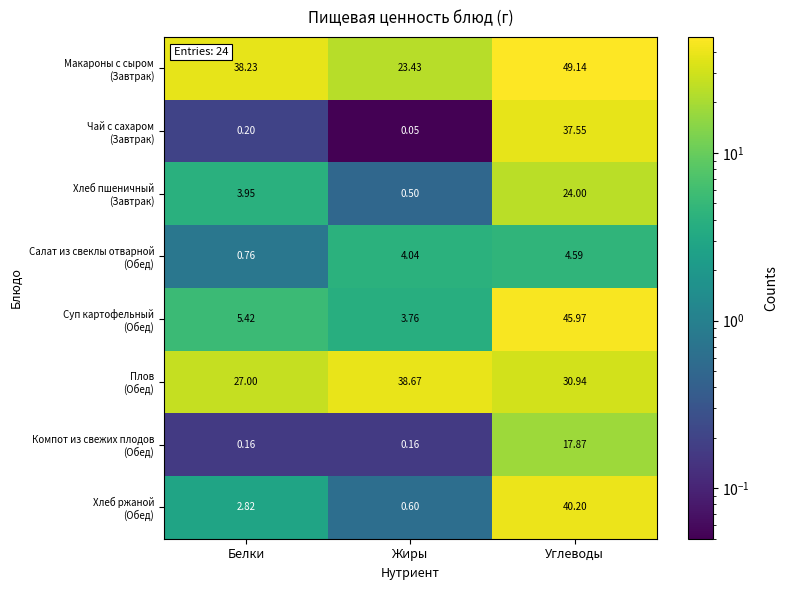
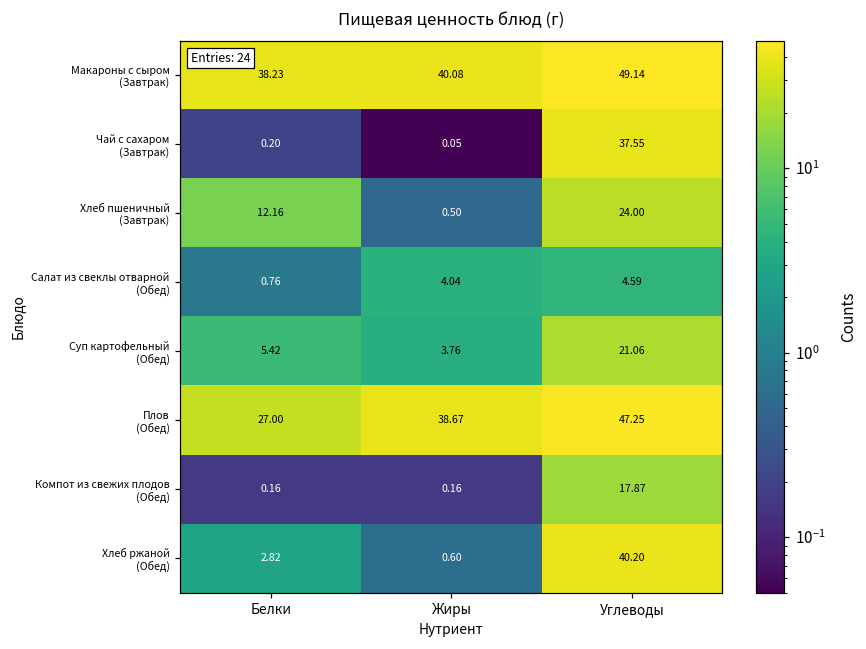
  {
    "Макароны с сыром (Завтрак)": {
      "Белки": 38.23,
-     "Жиры": 23.43,
+     "Жиры": 40.08,
      "Углеводы": 49.14
    },
    "Чай с сахаром (Завтрак)": {
      "Белки": 0.20,
      "Жиры": 0.05,
      "Углеводы": 37.55
    },
    "Хлеб пшеничный (Завтрак)": {
-     "Белки": 3.95,
+     "Белки": 12.16,
      "Жиры": 0.50,
      "Углеводы": 24.00
    },
    "Салат из свеклы отварной (Обед)": {
      "Белки": 0.76,
      "Жиры": 4.04,
      "Углеводы": 4.59
    },
    "Суп картофельный (Обед)": {
      "Белки": 5.42,
      "Жиры": 3.76,
-     "Углеводы": 45.97
+     "Углеводы": 21.06
    },
    "Плов (Обед)": {
      "Белки": 27.00,
      "Жиры": 38.67,
-     "Углеводы": 30.94
+     "Углеводы": 47.25
    },
    "Компот из свежих плодов (Обед)": {
      "Белки": 0.16,
      "Жиры": 0.16,
      "Углеводы": 17.87
    },
    "Хлеб ржаной (Обед)": {
      "Белки": 2.82,
      "Жиры": 0.60,
      "Углеводы": 40.20
    }
  }
